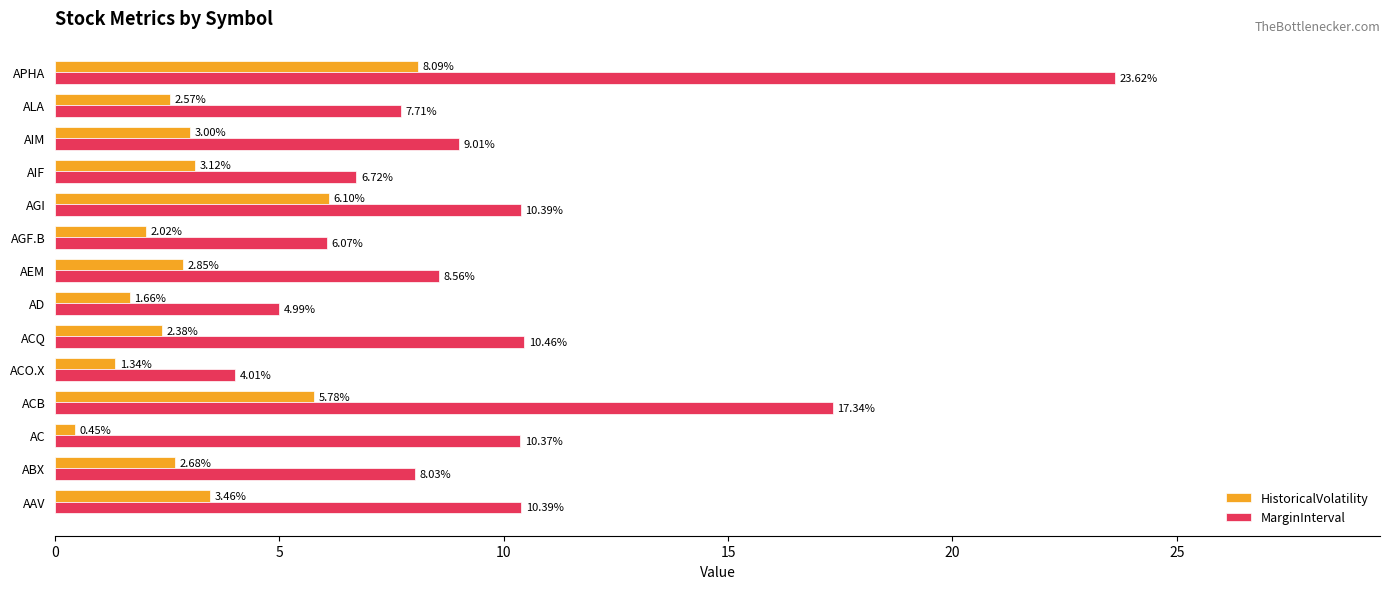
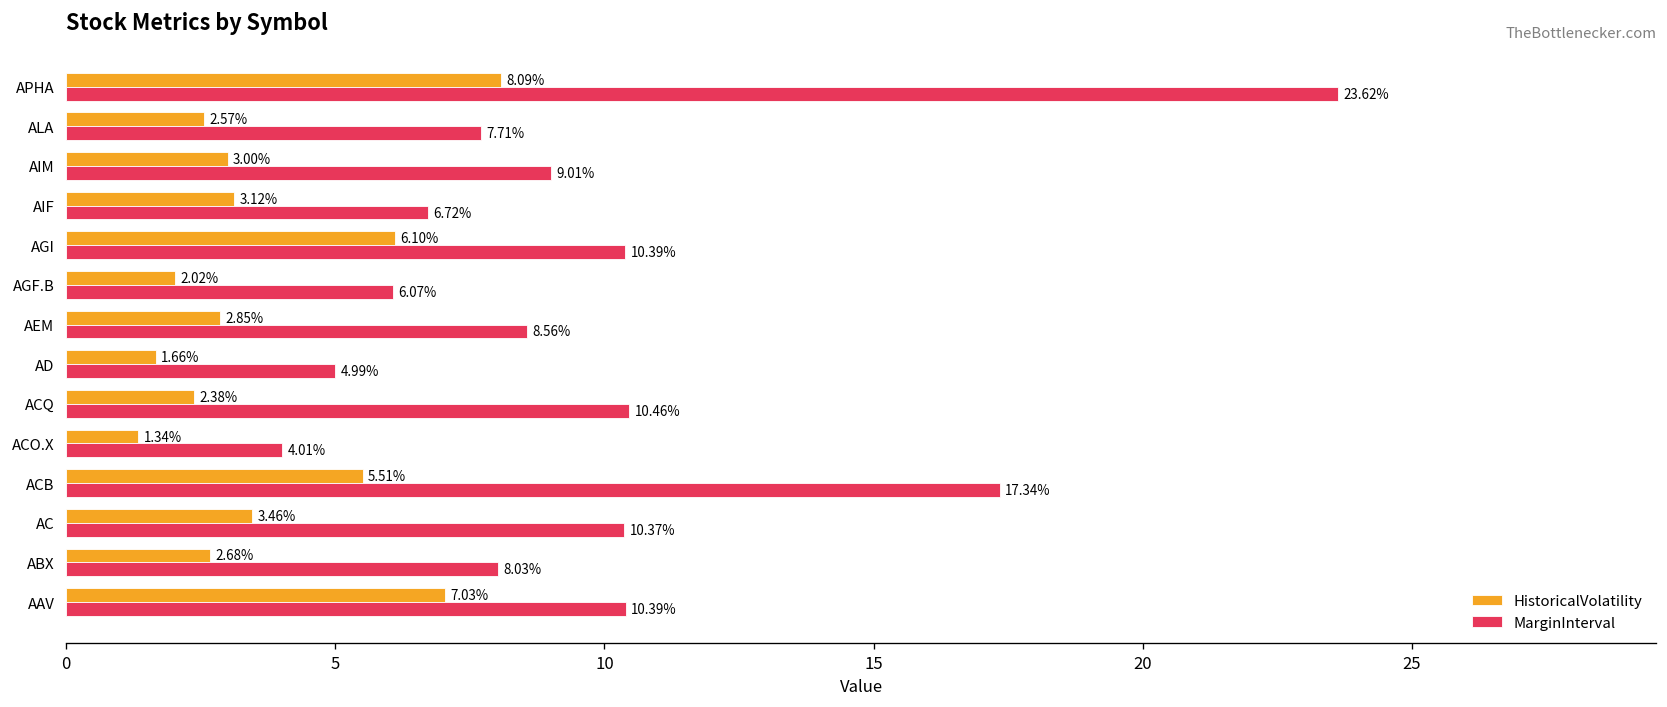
  {
    "HistoricalVolatility": {
      "APHA": "8.09%",
      "ALA": "2.57%",
      "AIM": "3.00%",
      "AIF": "3.12%",
      "AGI": "6.10%",
      "AGF.B": "2.02%",
      "AEM": "2.85%",
      "AD": "1.66%",
      "ACQ": "2.38%",
      "ACO.X": "1.34%",
-     "ACB": "5.78%",
-     "AC": "0.45%",
+     "ACB": "5.51%",
+     "AC": "3.46%",
      "ABX": "2.68%",
-     "AAV": "3.46%"
+     "AAV": "7.03%"
    },
    "MarginInterval": {
      "APHA": "23.62%",
      "ALA": "7.71%",
      "AIM": "9.01%",
      "AIF": "6.72%",
      "AGI": "10.39%",
      "AGF.B": "6.07%",
      "AEM": "8.56%",
      "AD": "4.99%",
      "ACQ": "10.46%",
      "ACO.X": "4.01%",
      "ACB": "17.34%",
      "AC": "10.37%",
      "ABX": "8.03%",
      "AAV": "10.39%"
    }
  }
